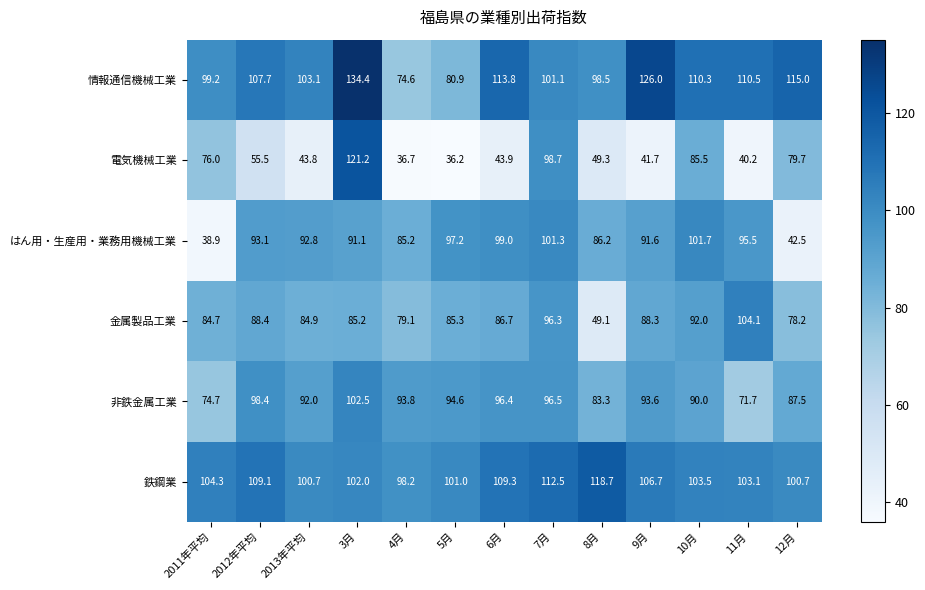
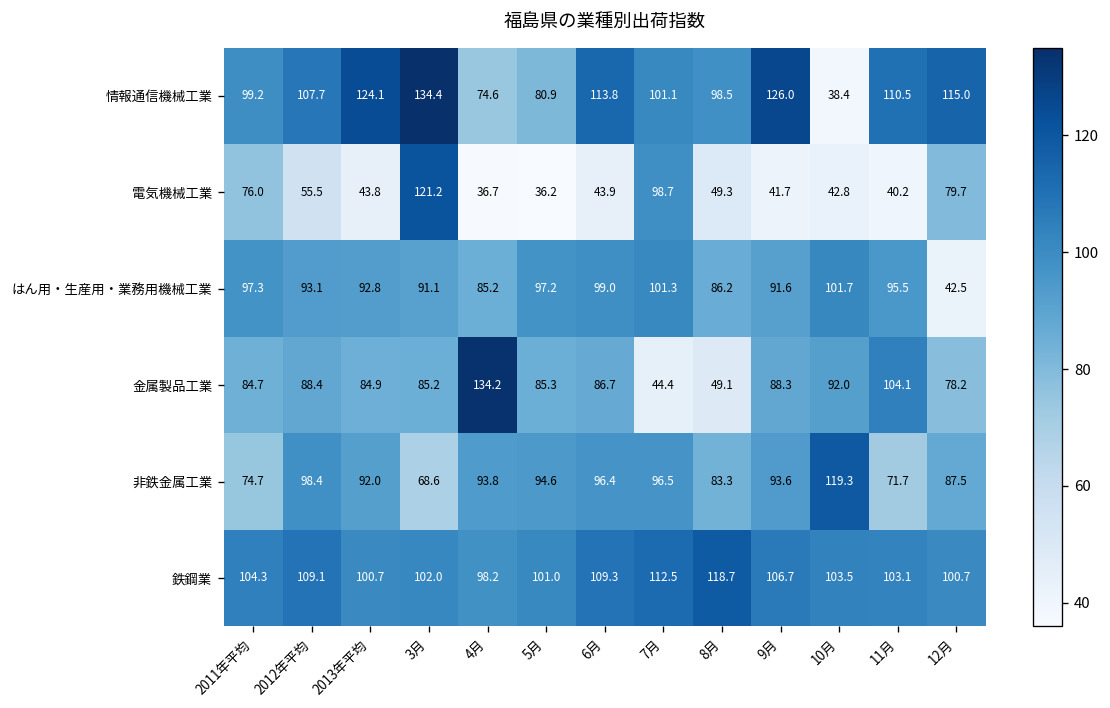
  {
    "情報通信機械工業": {
      "2011年平均": 99.2,
      "2012年平均": 107.7,
-     "2013年平均": 103.1,
+     "2013年平均": 124.1,
      "3月": 134.4,
      "4月": 74.6,
      "5月": 80.9,
      "6月": 113.8,
      "7月": 101.1,
      "8月": 98.5,
      "9月": 126.0,
-     "10月": 110.3,
+     "10月": 38.4,
      "11月": 110.5,
      "12月": 115.0
    },
    "電気機械工業": {
      "2011年平均": 76.0,
      "2012年平均": 55.5,
      "2013年平均": 43.8,
      "3月": 121.2,
      "4月": 36.7,
      "5月": 36.2,
      "6月": 43.9,
      "7月": 98.7,
      "8月": 49.3,
      "9月": 41.7,
-     "10月": 85.5,
+     "10月": 42.8,
      "11月": 40.2,
      "12月": 79.7
    },
    "はん用・生産用・業務用機械工業": {
-     "2011年平均": 38.9,
+     "2011年平均": 97.3,
      "2012年平均": 93.1,
      "2013年平均": 92.8,
      "3月": 91.1,
      "4月": 85.2,
      "5月": 97.2,
      "6月": 99.0,
      "7月": 101.3,
      "8月": 86.2,
      "9月": 91.6,
      "10月": 101.7,
      "11月": 95.5,
      "12月": 42.5
    },
    "金属製品工業": {
      "2011年平均": 84.7,
      "2012年平均": 88.4,
      "2013年平均": 84.9,
      "3月": 85.2,
-     "4月": 79.1,
+     "4月": 134.2,
      "5月": 85.3,
      "6月": 86.7,
-     "7月": 96.3,
+     "7月": 44.4,
      "8月": 49.1,
      "9月": 88.3,
      "10月": 92.0,
      "11月": 104.1,
      "12月": 78.2
    },
    "非鉄金属工業": {
      "2011年平均": 74.7,
      "2012年平均": 98.4,
      "2013年平均": 92.0,
-     "3月": 102.5,
+     "3月": 68.6,
      "4月": 93.8,
      "5月": 94.6,
      "6月": 96.4,
      "7月": 96.5,
      "8月": 83.3,
      "9月": 93.6,
-     "10月": 90.0,
+     "10月": 119.3,
      "11月": 71.7,
      "12月": 87.5
    },
    "鉄鋼業": {
      "2011年平均": 104.3,
      "2012年平均": 109.1,
      "2013年平均": 100.7,
      "3月": 102.0,
      "4月": 98.2,
      "5月": 101.0,
      "6月": 109.3,
      "7月": 112.5,
      "8月": 118.7,
      "9月": 106.7,
      "10月": 103.5,
      "11月": 103.1,
      "12月": 100.7
    }
  }
